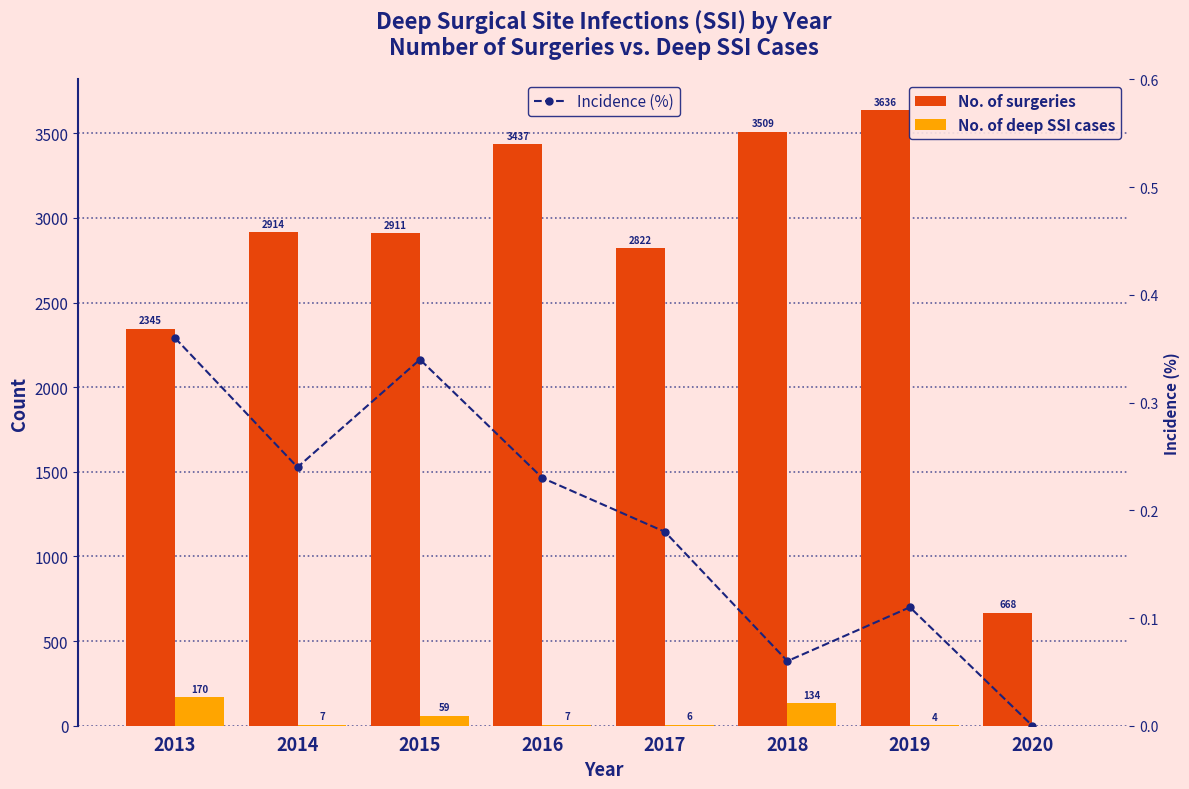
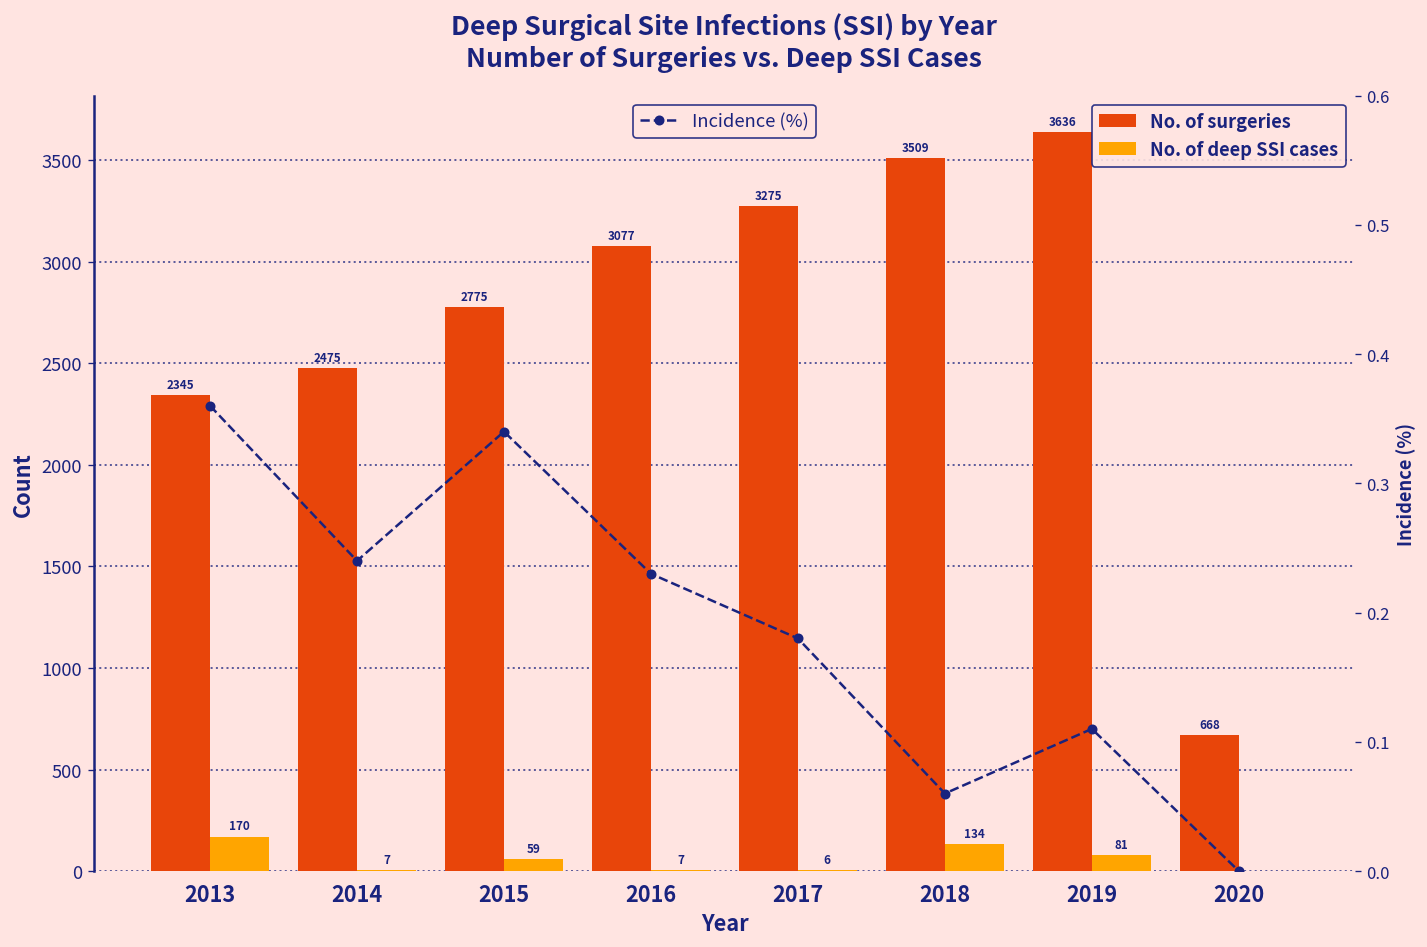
  {
    "No. of surgeries": {
      "2013": 2345,
-     "2014": 2914,
-     "2015": 2911,
-     "2016": 3437,
-     "2017": 2822,
+     "2014": 2475,
+     "2015": 2775,
+     "2016": 3077,
+     "2017": 3275,
      "2018": 3509,
      "2019": 3636,
      "2020": 668
    },
    "No. of deep SSI cases": {
      "2013": 170,
      "2014": 7,
      "2015": 59,
      "2016": 7,
      "2017": 6,
      "2018": 134,
-     "2019": 4
+     "2019": 81
    }
  }
